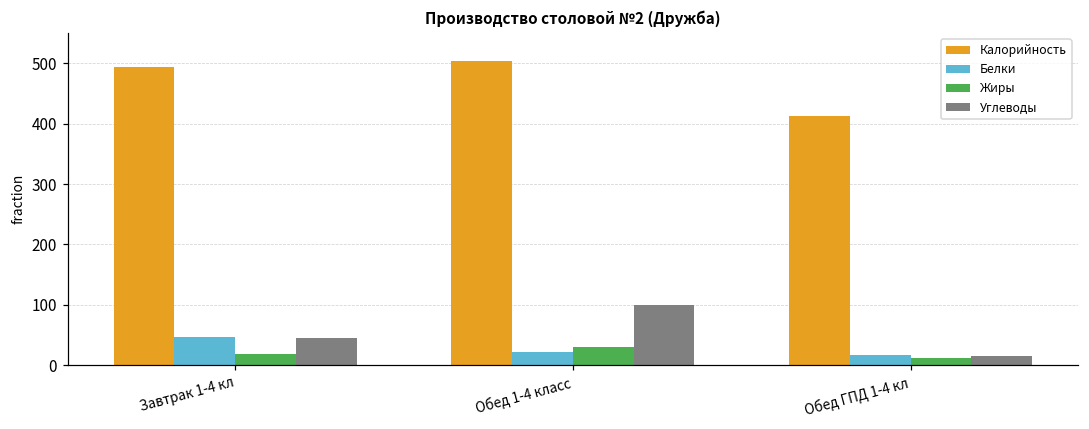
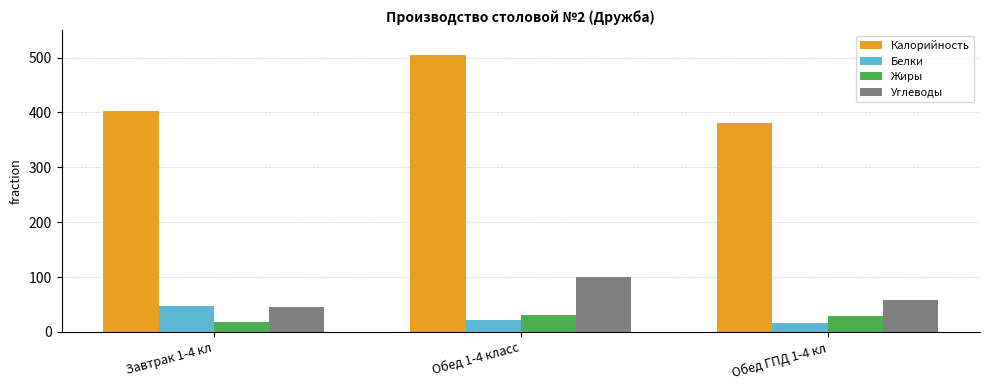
  {
    "Калорийность": {
-     "Завтрак 1-4 кл": 490,
+     "Завтрак 1-4 кл": 400,
      "Обед 1-4 класс": 500,
-     "Обед ГПД 1-4 кл": 410
+     "Обед ГПД 1-4 кл": 380
    },
    "Белки": {
      "Завтрак 1-4 кл": 50,
      "Обед 1-4 класс": 20,
      "Обед ГПД 1-4 кл": 20
    },
    "Жиры": {
      "Завтрак 1-4 кл": 20,
      "Обед 1-4 класс": 30,
-     "Обед ГПД 1-4 кл": 10
+     "Обед ГПД 1-4 кл": 30
    },
    "Углеводы": {
      "Завтрак 1-4 кл": 50,
      "Обед 1-4 класс": 100,
-     "Обед ГПД 1-4 кл": 20
+     "Обед ГПД 1-4 кл": 60
    }
  }
